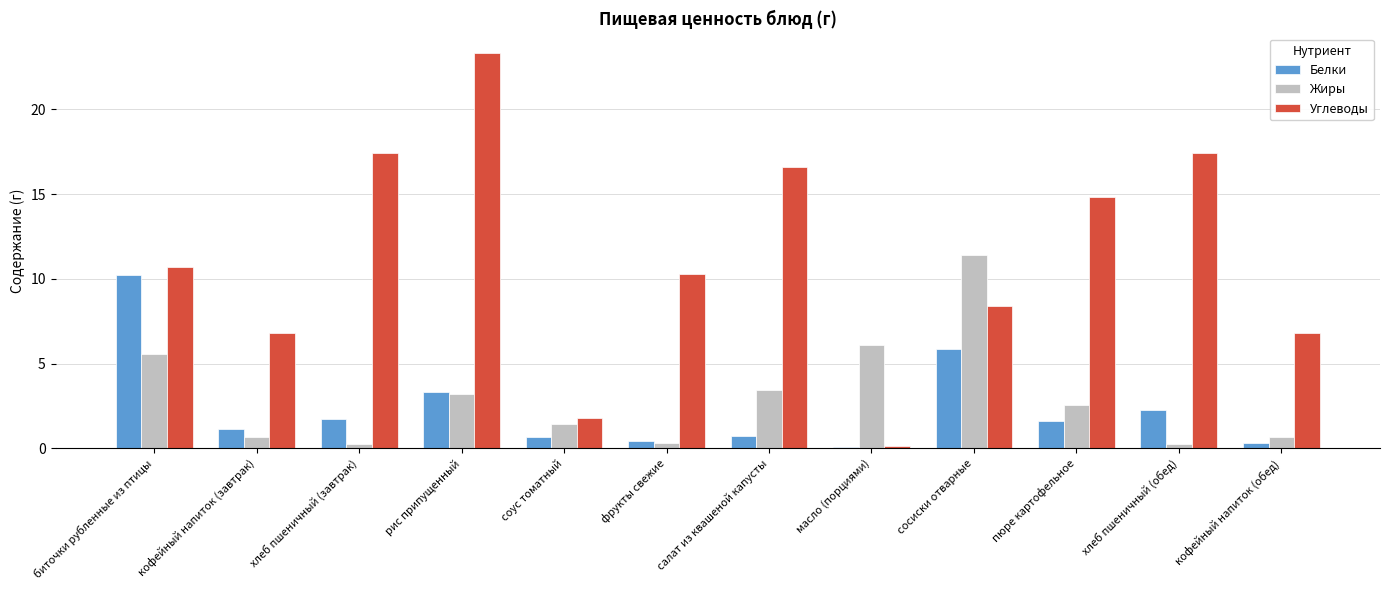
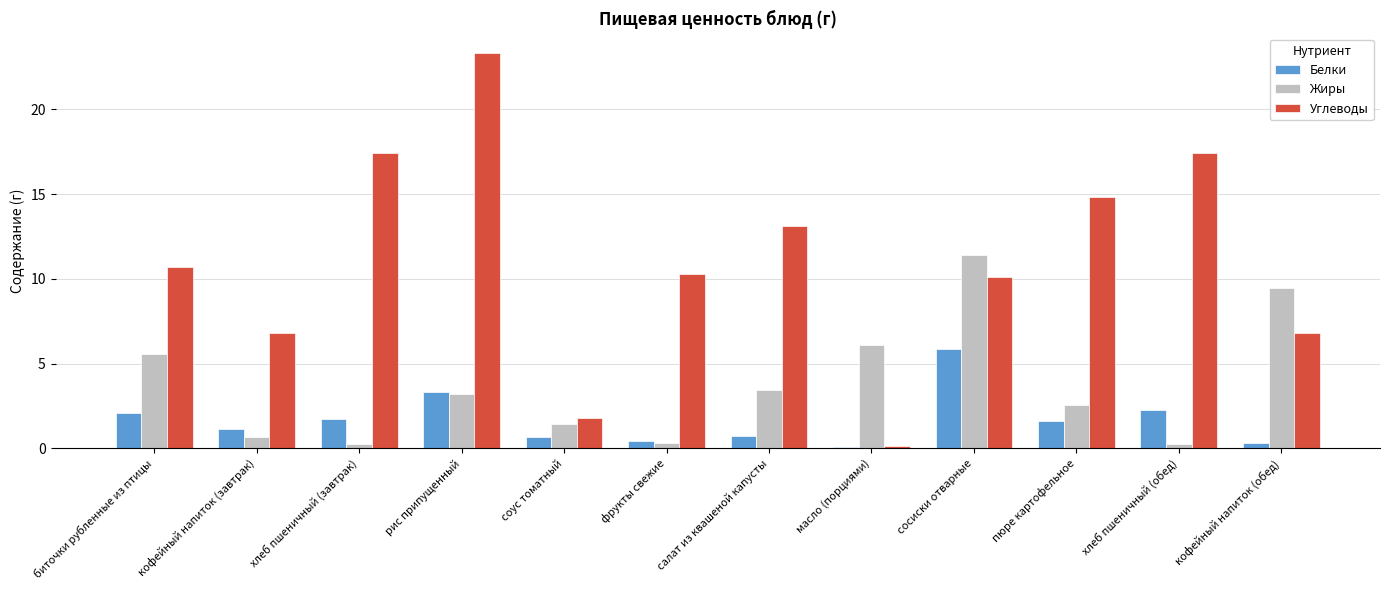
  {
    "Белки": {
-     "биточки рубленные из птицы": 10.3,
+     "биточки рубленные из птицы": 2.1,
      "кофейный напиток (завтрак)": 1.1,
      "хлеб пшеничный (завтрак)": 1.7,
      "рис припущенный": 3.3,
      "соус томатный": 0.7,
      "фрукты свежие": 0.4,
      "салат из квашеной капусты": 0.8,
      "сосиски отварные": 5.9,
      "пюре картофельное": 1.6,
      "хлеб пшеничный (обед)": 2.3,
      "кофейный напиток (обед)": 0.3
    },
    "Жиры": {
      "биточки рубленные из птицы": 5.5,
      "кофейный напиток (завтрак)": 0.7,
      "хлеб пшеничный (завтрак)": 0.2,
      "рис припущенный": 3.2,
      "соус томатный": 1.4,
      "фрукты свежие": 0.3,
      "салат из квашеной капусты": 3.5,
      "масло (порциями)": 6.1,
      "сосиски отварные": 11.4,
      "пюре картофельное": 2.6,
      "хлеб пшеничный (обед)": 0.2,
-     "кофейный напиток (обед)": 0.7
+     "кофейный напиток (обед)": 9.5
    },
    "Углеводы": {
      "биточки рубленные из птицы": 10.7,
      "кофейный напиток (завтрак)": 6.8,
      "хлеб пшеничный (завтрак)": 17.4,
      "рис припущенный": 23.3,
      "соус томатный": 1.8,
      "фрукты свежие": 10.3,
-     "салат из квашеной капусты": 16.6,
-     "сосиски отварные": 8.4,
+     "салат из квашеной капусты": 13.1,
+     "сосиски отварные": 10.1,
      "пюре картофельное": 14.8,
      "хлеб пшеничный (обед)": 17.4,
      "кофейный напиток (обед)": 6.8
    }
  }
